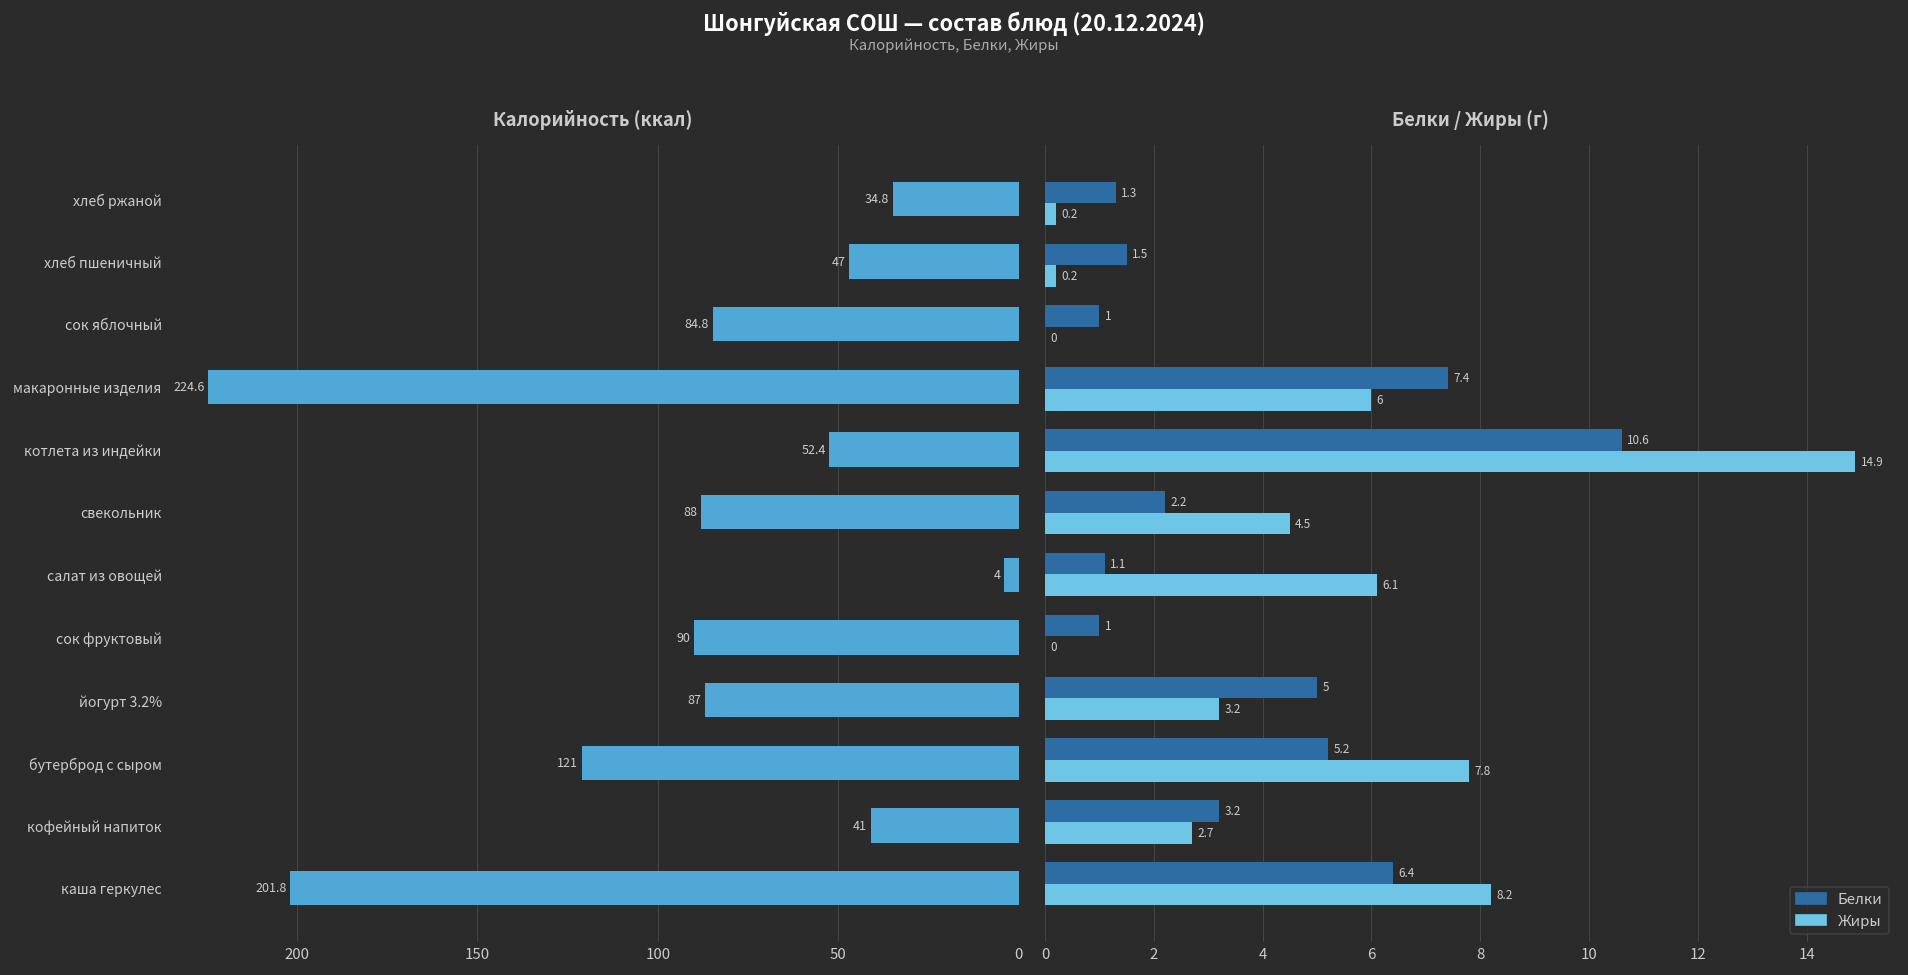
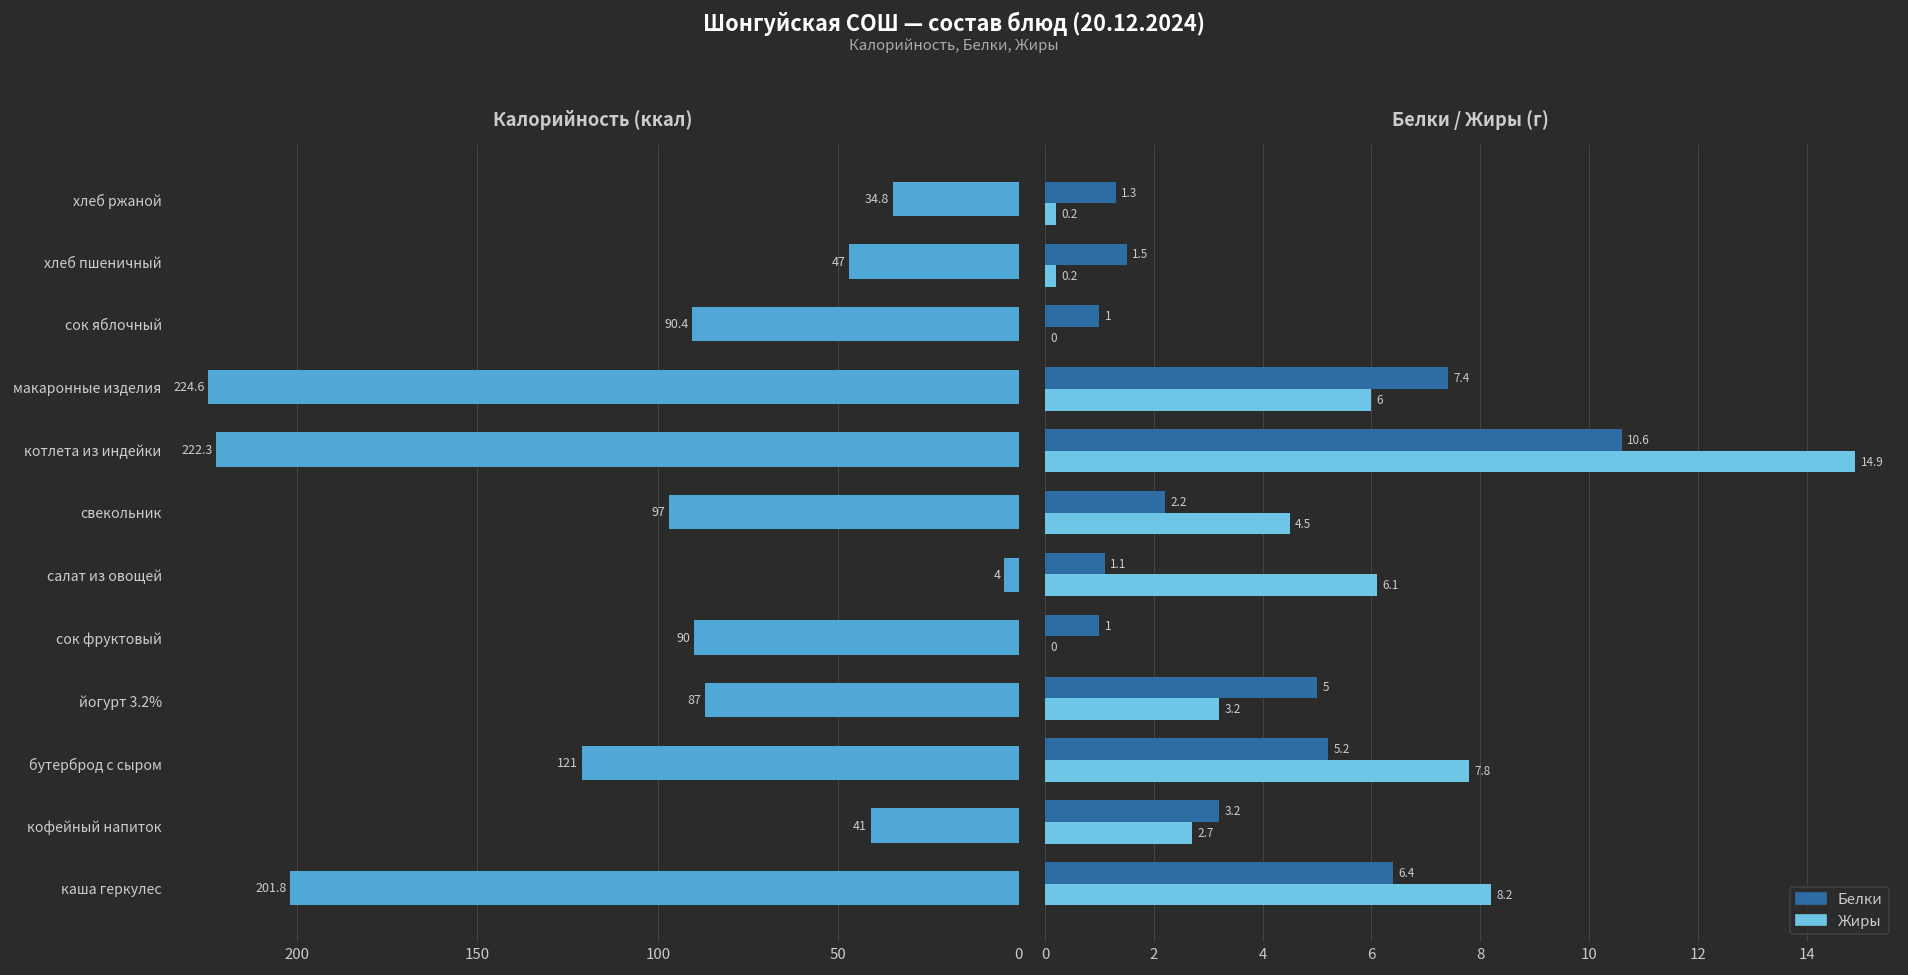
  {
    "Калорийность (ккал)": {
      "хлеб ржаной": 34.8,
      "хлеб пшеничный": 47,
-     "сок яблочный": 84.8,
+     "сок яблочный": 90.4,
      "макаронные изделия": 224.6,
-     "котлета из индейки": 52.4,
-     "свекольник": 88,
+     "котлета из индейки": 222.3,
+     "свекольник": 97,
      "салат из овощей": 4,
      "сок фруктовый": 90,
      "йогурт 3.2%": 87,
      "бутерброд с сыром": 121,
      "кофейный напиток": 41,
      "каша геркулес": 201.8
    }
  }
